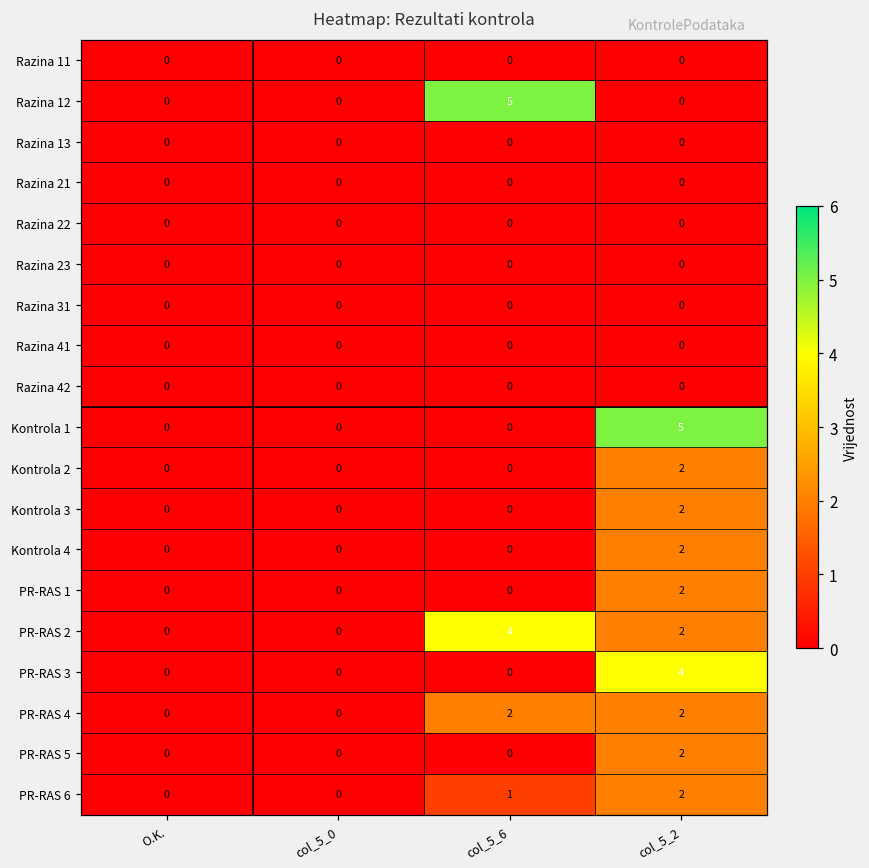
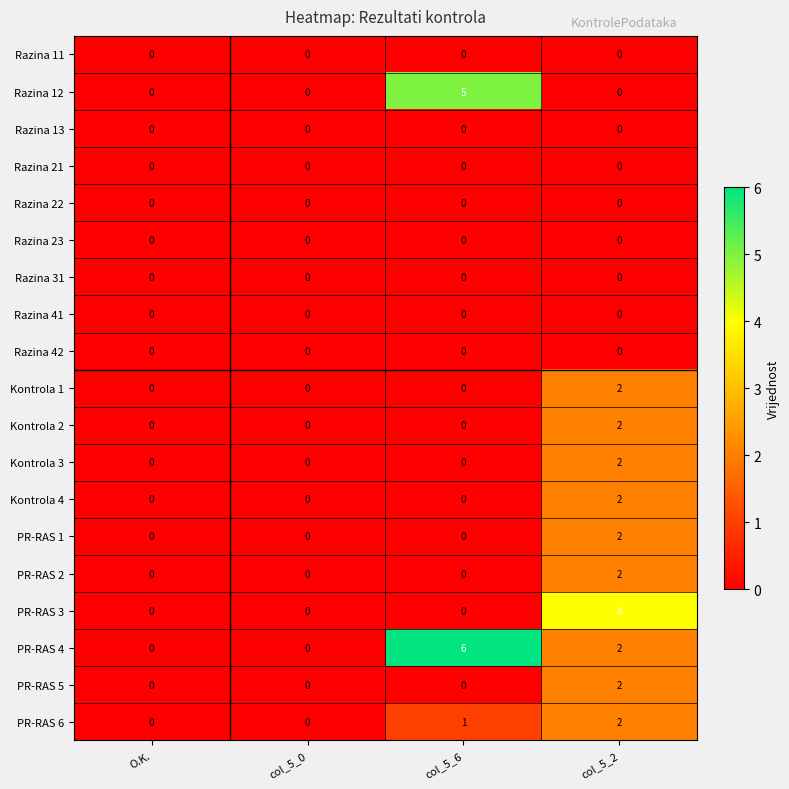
  {
    "Razina 11": {
      "O.K.": 0,
      "col_5_0": 0,
      "col_5_6": 0,
      "col_5_2": 0
    },
    "Razina 12": {
      "O.K.": 0,
      "col_5_0": 0,
      "col_5_6": 5,
      "col_5_2": 0
    },
    "Razina 13": {
      "O.K.": 0,
      "col_5_0": 0,
      "col_5_6": 0,
      "col_5_2": 0
    },
    "Razina 21": {
      "O.K.": 0,
      "col_5_0": 0,
      "col_5_6": 0,
      "col_5_2": 0
    },
    "Razina 22": {
      "O.K.": 0,
      "col_5_0": 0,
      "col_5_6": 0,
      "col_5_2": 0
    },
    "Razina 23": {
      "O.K.": 0,
      "col_5_0": 0,
      "col_5_6": 0,
      "col_5_2": 0
    },
    "Razina 31": {
      "O.K.": 0,
      "col_5_0": 0,
      "col_5_6": 0,
      "col_5_2": 0
    },
    "Razina 41": {
      "O.K.": 0,
      "col_5_0": 0,
      "col_5_6": 0,
      "col_5_2": 0
    },
    "Razina 42": {
      "O.K.": 0,
      "col_5_0": 0,
      "col_5_6": 0,
      "col_5_2": 0
    },
    "Kontrola 1": {
      "O.K.": 0,
      "col_5_0": 0,
      "col_5_6": 0,
-     "col_5_2": 5
+     "col_5_2": 2
    },
    "Kontrola 2": {
      "O.K.": 0,
      "col_5_0": 0,
      "col_5_6": 0,
      "col_5_2": 2
    },
    "Kontrola 3": {
      "O.K.": 0,
      "col_5_0": 0,
      "col_5_6": 0,
      "col_5_2": 2
    },
    "Kontrola 4": {
      "O.K.": 0,
      "col_5_0": 0,
      "col_5_6": 0,
      "col_5_2": 2
    },
    "PR-RAS 1": {
      "O.K.": 0,
      "col_5_0": 0,
      "col_5_6": 0,
      "col_5_2": 2
    },
    "PR-RAS 2": {
      "O.K.": 0,
      "col_5_0": 0,
-     "col_5_6": 4,
+     "col_5_6": 0,
      "col_5_2": 2
    },
    "PR-RAS 3": {
      "O.K.": 0,
      "col_5_0": 0,
      "col_5_6": 0,
      "col_5_2": 4
    },
    "PR-RAS 4": {
      "O.K.": 0,
      "col_5_0": 0,
-     "col_5_6": 2,
+     "col_5_6": 6,
      "col_5_2": 2
    },
    "PR-RAS 5": {
      "O.K.": 0,
      "col_5_0": 0,
      "col_5_6": 0,
      "col_5_2": 2
    },
    "PR-RAS 6": {
      "O.K.": 0,
      "col_5_0": 0,
      "col_5_6": 1,
      "col_5_2": 2
    }
  }
